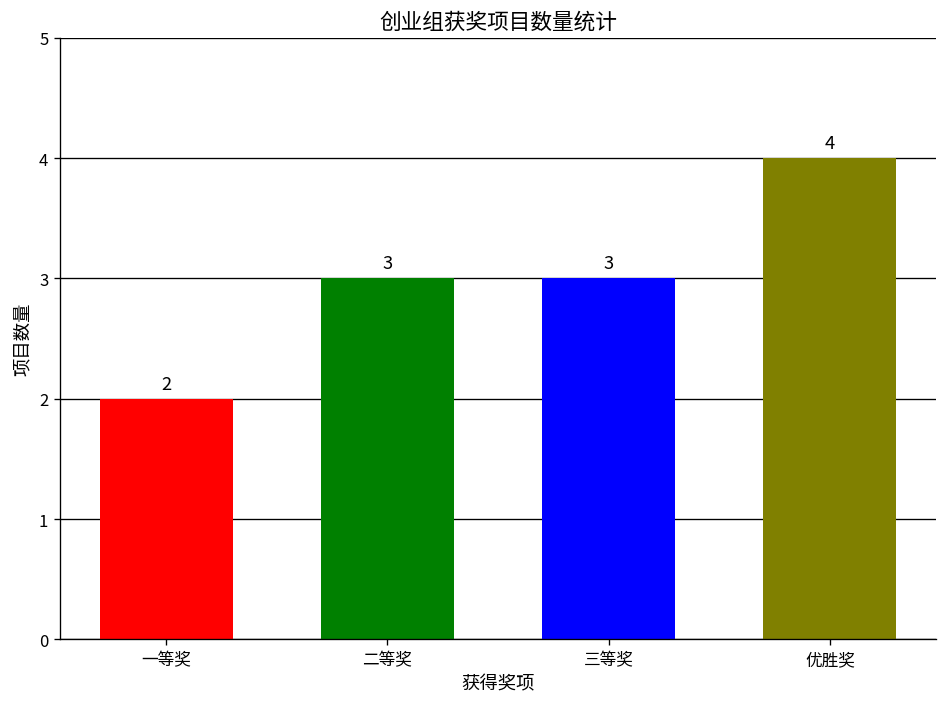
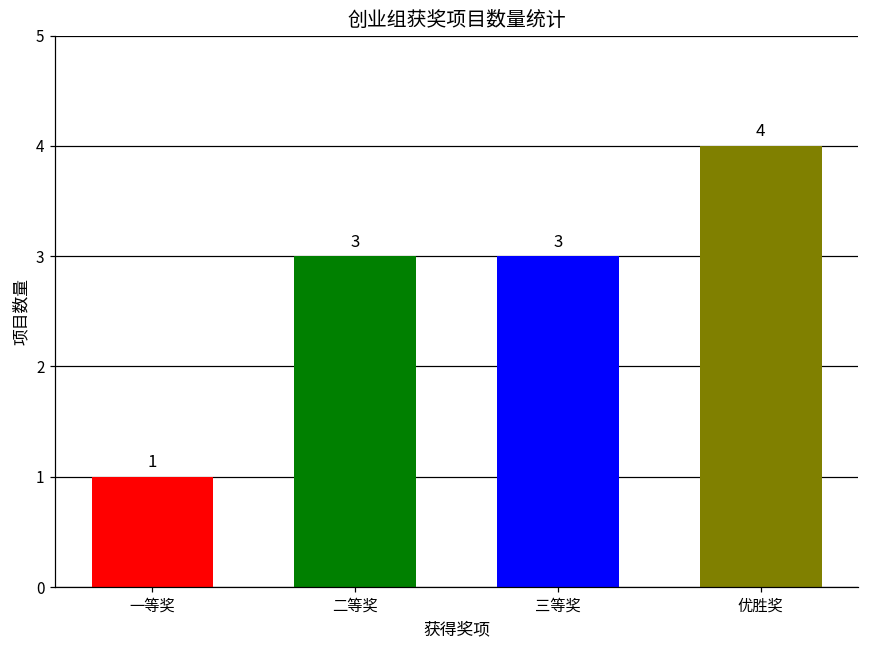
  {
-   "一等奖": 2,
+   "一等奖": 1,
    "二等奖": 3,
    "三等奖": 3,
    "优胜奖": 4
  }
